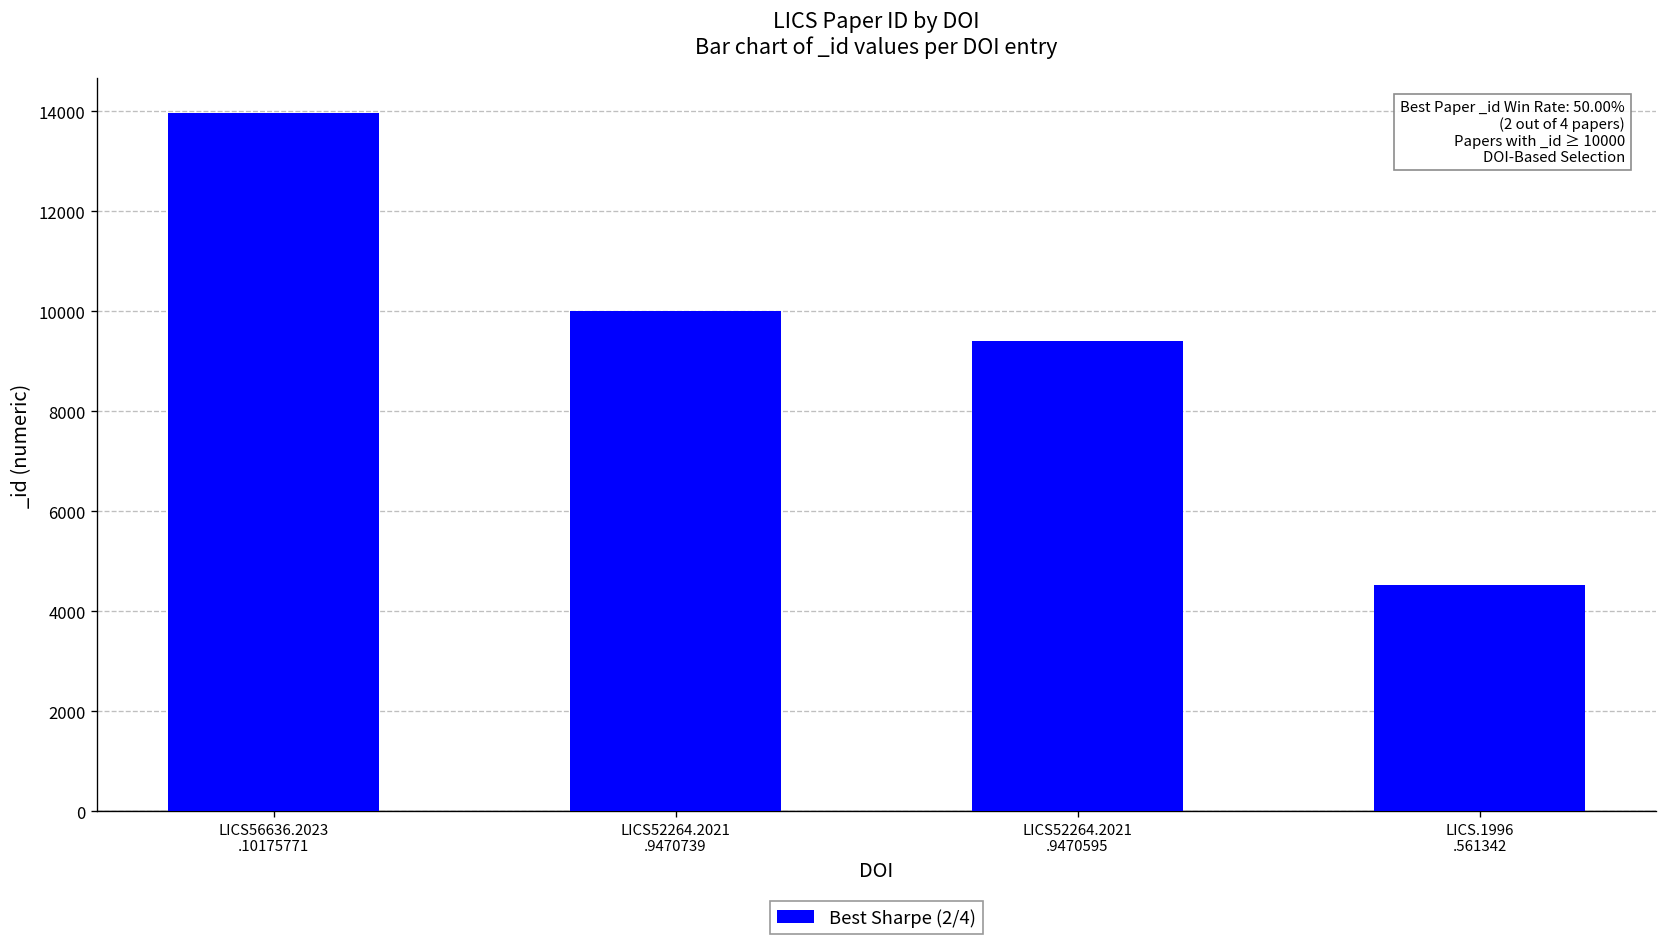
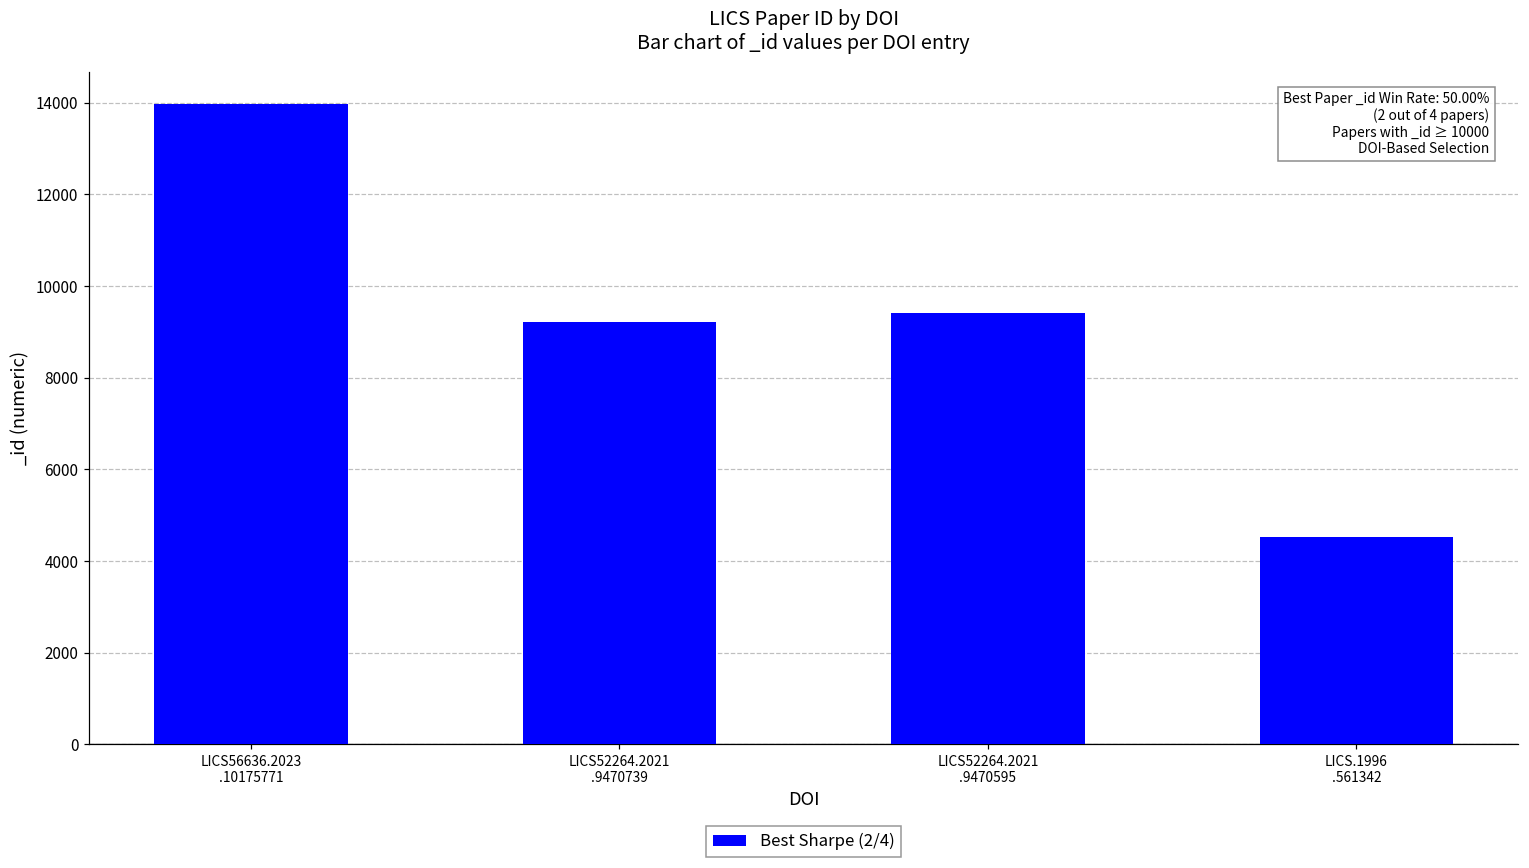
  {
    "LICS56636.2023 .10175771": 14000,
-   "LICS52264.2021 .9470739": 10000,
+   "LICS52264.2021 .9470739": 9200,
    "LICS52264.2021 .9470595": 9400,
    "LICS.1996 .561342": 4500
  }
